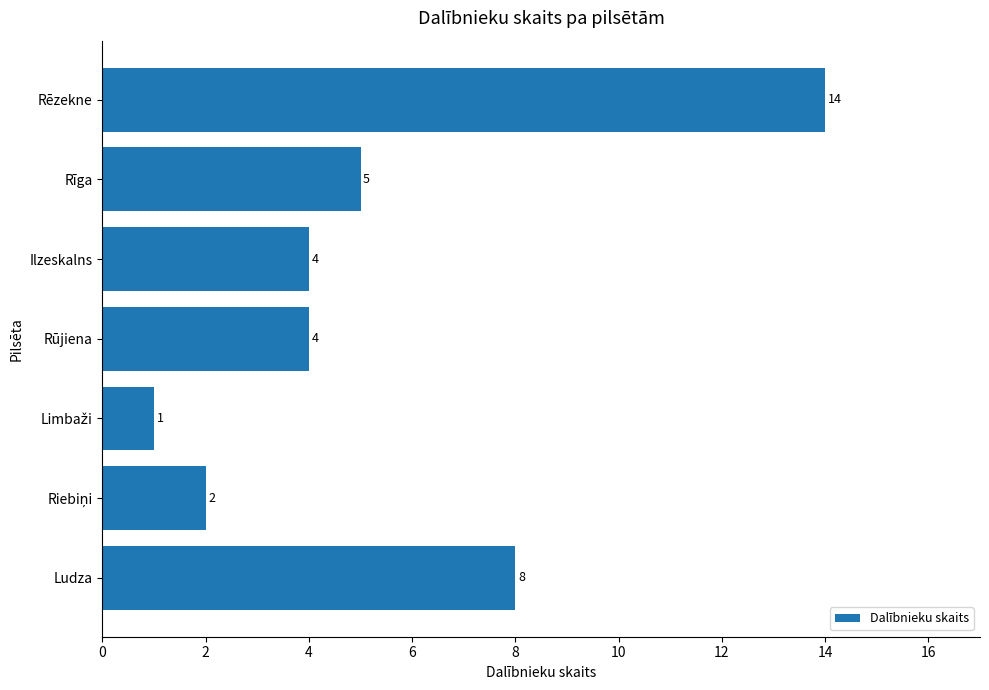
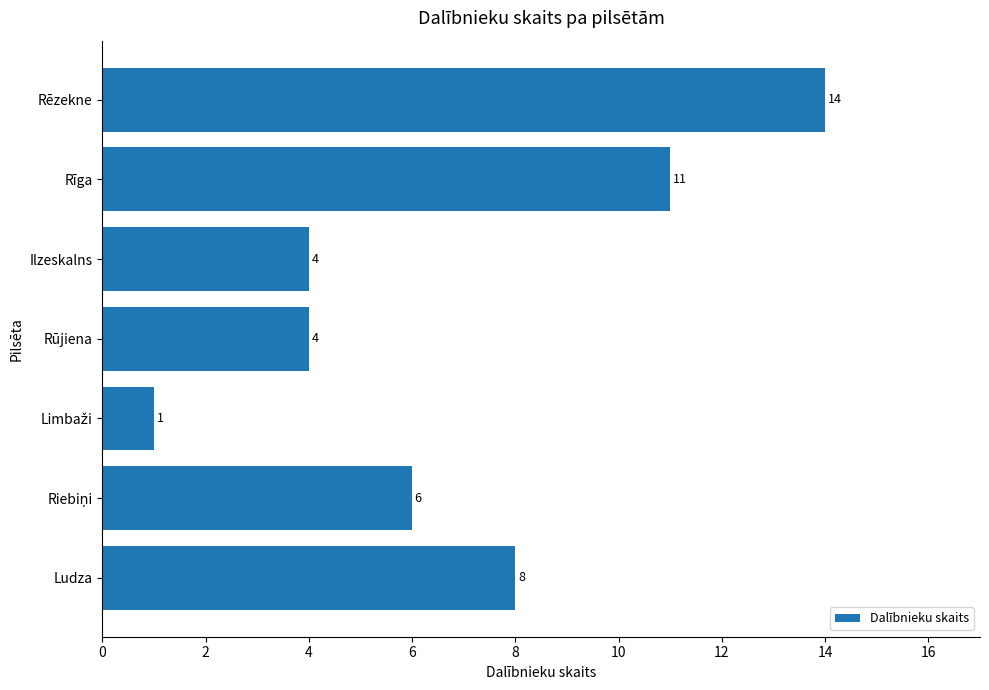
  {
    "Rēzekne": 14,
-   "Rīga": 5,
+   "Rīga": 11,
    "Ilzeskalns": 4,
    "Rūjiena": 4,
    "Limbaži": 1,
-   "Riebiņi": 2,
+   "Riebiņi": 6,
    "Ludza": 8
  }
